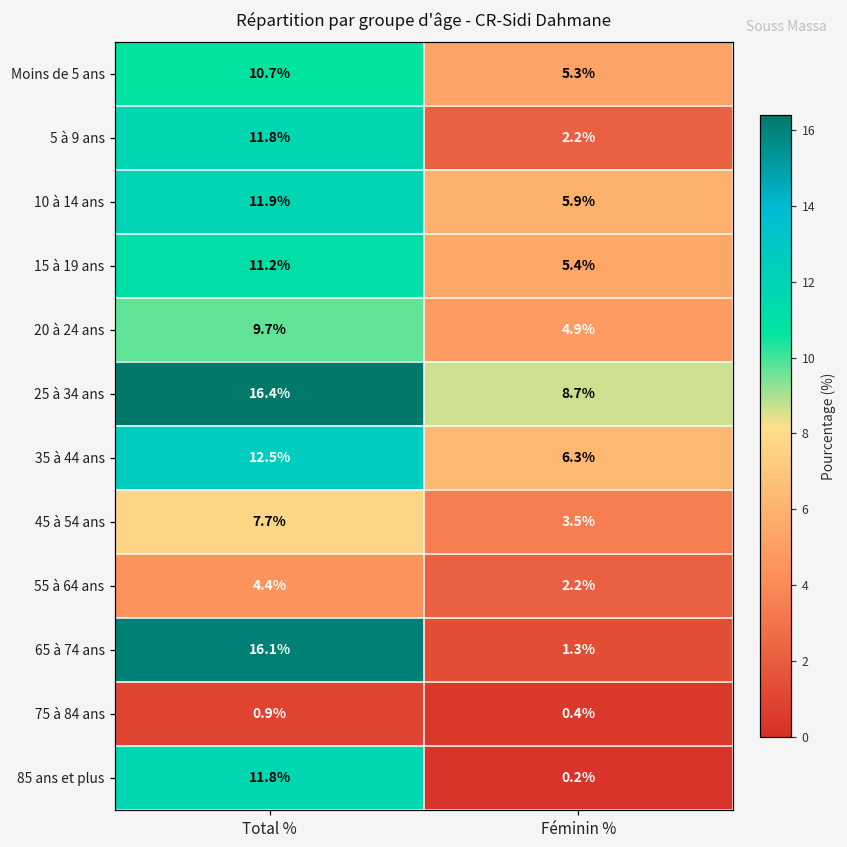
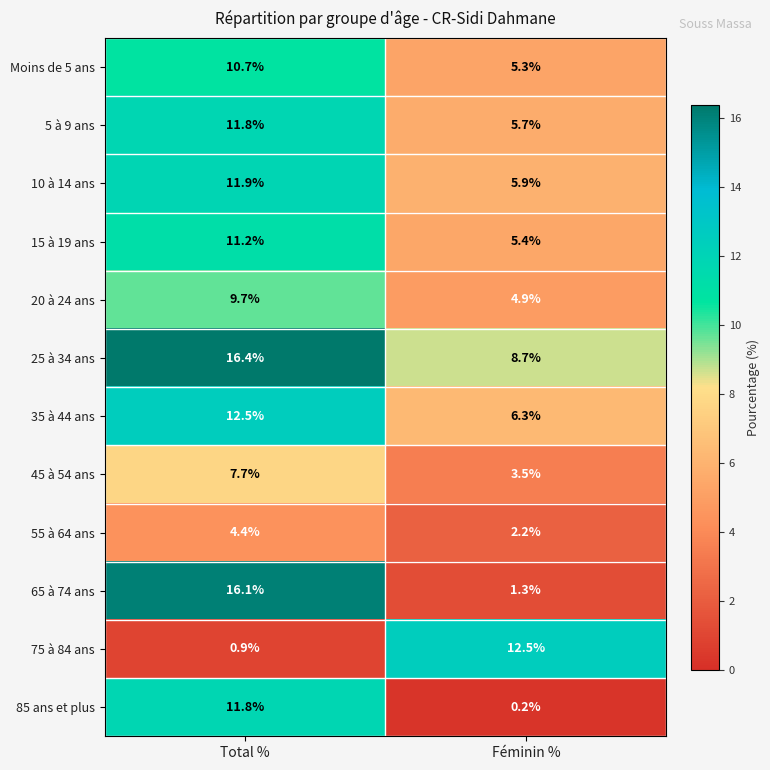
  {
    "Moins de 5 ans": {
      "Total %": "10.7%",
      "Féminin %": "5.3%"
    },
    "5 à 9 ans": {
      "Total %": "11.8%",
-     "Féminin %": "2.2%"
+     "Féminin %": "5.7%"
    },
    "10 à 14 ans": {
      "Total %": "11.9%",
      "Féminin %": "5.9%"
    },
    "15 à 19 ans": {
      "Total %": "11.2%",
      "Féminin %": "5.4%"
    },
    "20 à 24 ans": {
      "Total %": "9.7%",
      "Féminin %": "4.9%"
    },
    "25 à 34 ans": {
      "Total %": "16.4%",
      "Féminin %": "8.7%"
    },
    "35 à 44 ans": {
      "Total %": "12.5%",
      "Féminin %": "6.3%"
    },
    "45 à 54 ans": {
      "Total %": "7.7%",
      "Féminin %": "3.5%"
    },
    "55 à 64 ans": {
      "Total %": "4.4%",
      "Féminin %": "2.2%"
    },
    "65 à 74 ans": {
      "Total %": "16.1%",
      "Féminin %": "1.3%"
    },
    "75 à 84 ans": {
      "Total %": "0.9%",
-     "Féminin %": "0.4%"
+     "Féminin %": "12.5%"
    },
    "85 ans et plus": {
      "Total %": "11.8%",
      "Féminin %": "0.2%"
    }
  }
